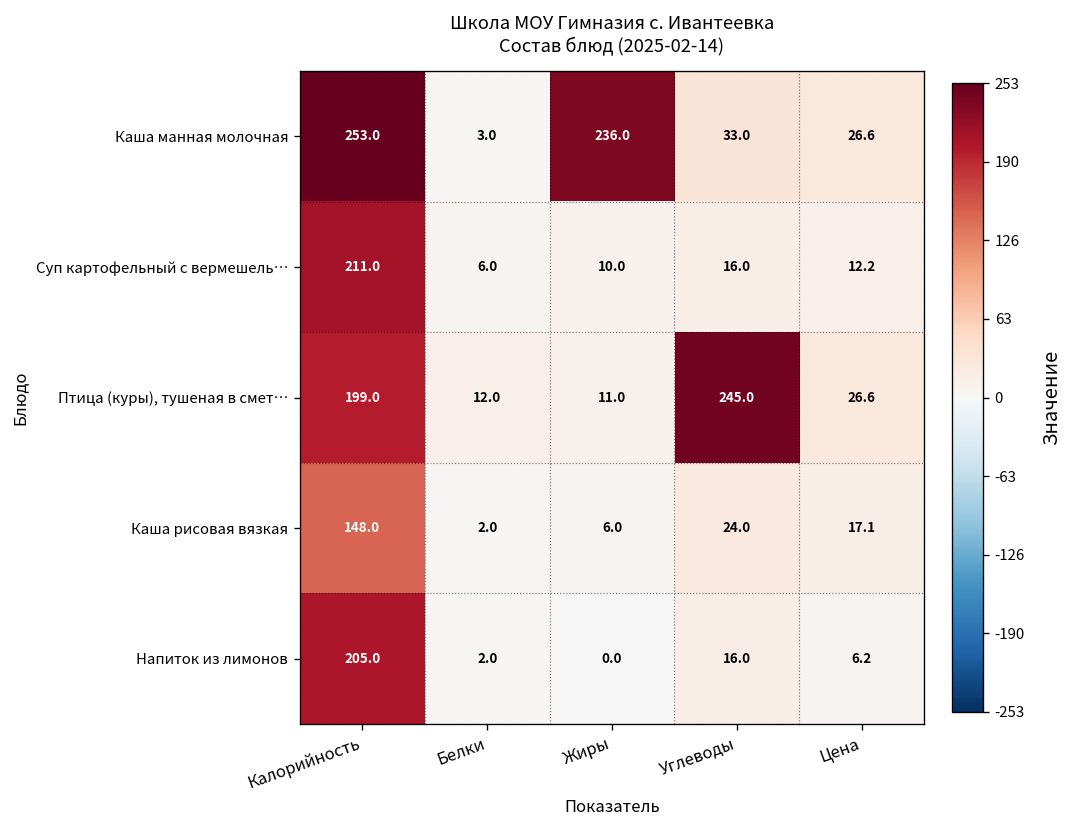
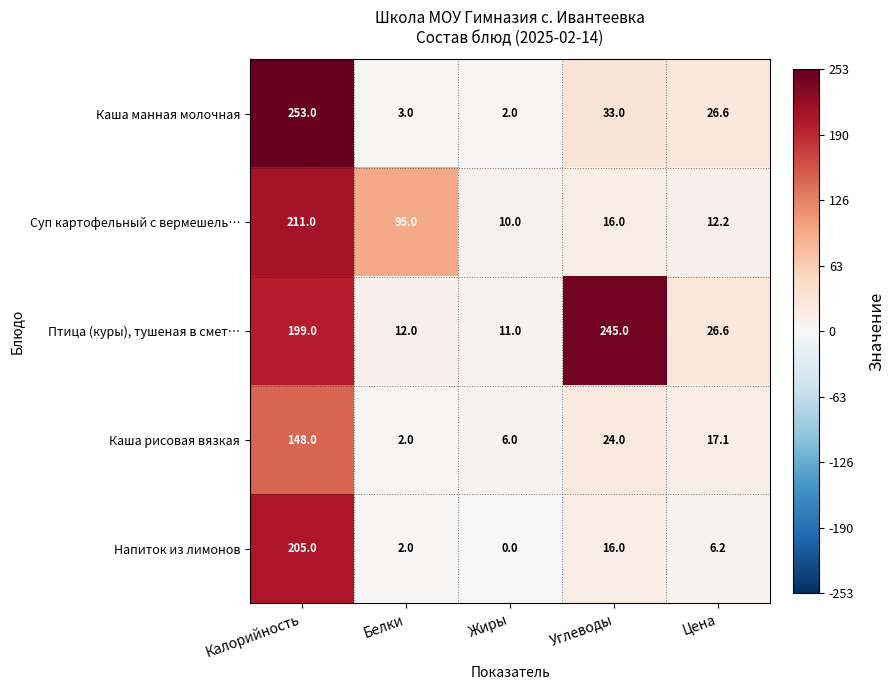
  {
    "Каша манная молочная": {
      "Калорийность": 253.0,
      "Белки": 3.0,
-     "Жиры": 236.0,
+     "Жиры": 2.0,
      "Углеводы": 33.0,
      "Цена": 26.6
    },
    "Суп картофельный с вермешель…": {
      "Калорийность": 211.0,
-     "Белки": 6.0,
+     "Белки": 95.0,
      "Жиры": 10.0,
      "Углеводы": 16.0,
      "Цена": 12.2
    },
    "Птица (куры), тушеная в смет…": {
      "Калорийность": 199.0,
      "Белки": 12.0,
      "Жиры": 11.0,
      "Углеводы": 245.0,
      "Цена": 26.6
    },
    "Каша рисовая вязкая": {
      "Калорийность": 148.0,
      "Белки": 2.0,
      "Жиры": 6.0,
      "Углеводы": 24.0,
      "Цена": 17.1
    },
    "Напиток из лимонов": {
      "Калорийность": 205.0,
      "Белки": 2.0,
      "Жиры": 0.0,
      "Углеводы": 16.0,
      "Цена": 6.2
    }
  }
